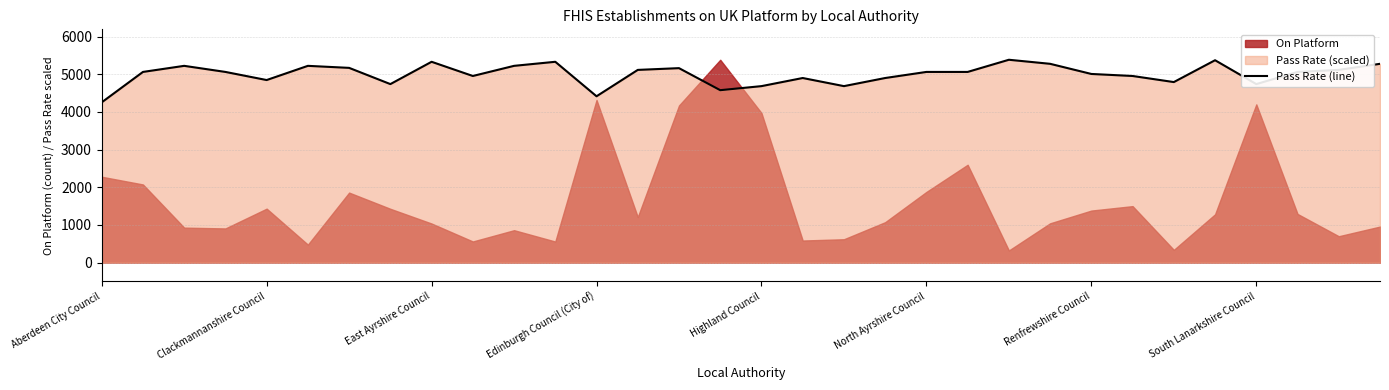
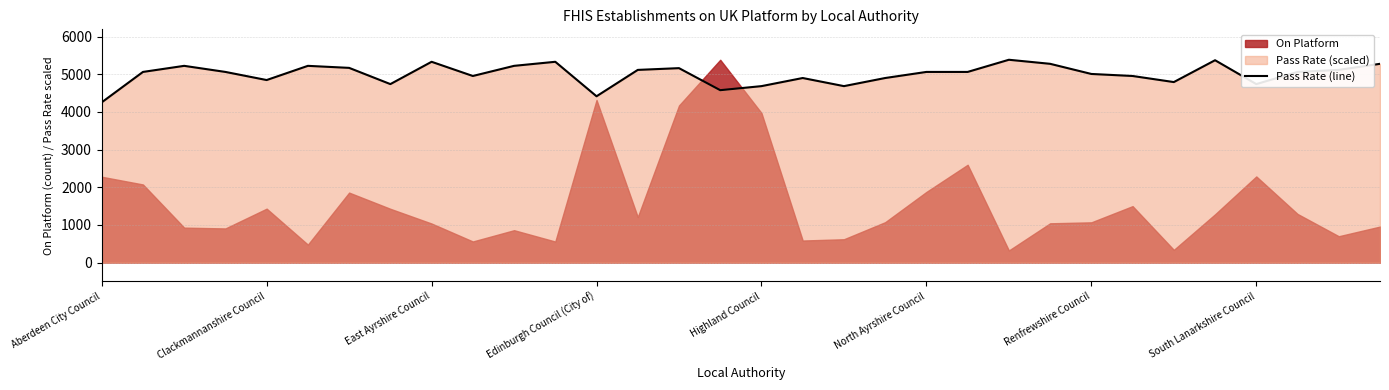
  {
    "On Platform": {
      "Aberdeen City Council": 2300,
      "Clackmannanshire Council": 1400,
      "East Ayrshire Council": 1000,
      "Edinburgh Council (City of)": 4300,
      "Highland Council": 4000,
      "North Ayrshire Council": 1900,
-     "Renfrewshire Council": 1400,
-     "South Lanarkshire Council": 4200
+     "Renfrewshire Council": 1100,
+     "South Lanarkshire Council": 2300
    },
    "Pass Rate (scaled)": {
      "Aberdeen City Council": 4300,
      "Clackmannanshire Council": 4800,
      "East Ayrshire Council": 5300,
      "Edinburgh Council (City of)": 4400,
      "Highland Council": 4700,
      "North Ayrshire Council": 5100,
      "Renfrewshire Council": 5000
    }
  }
